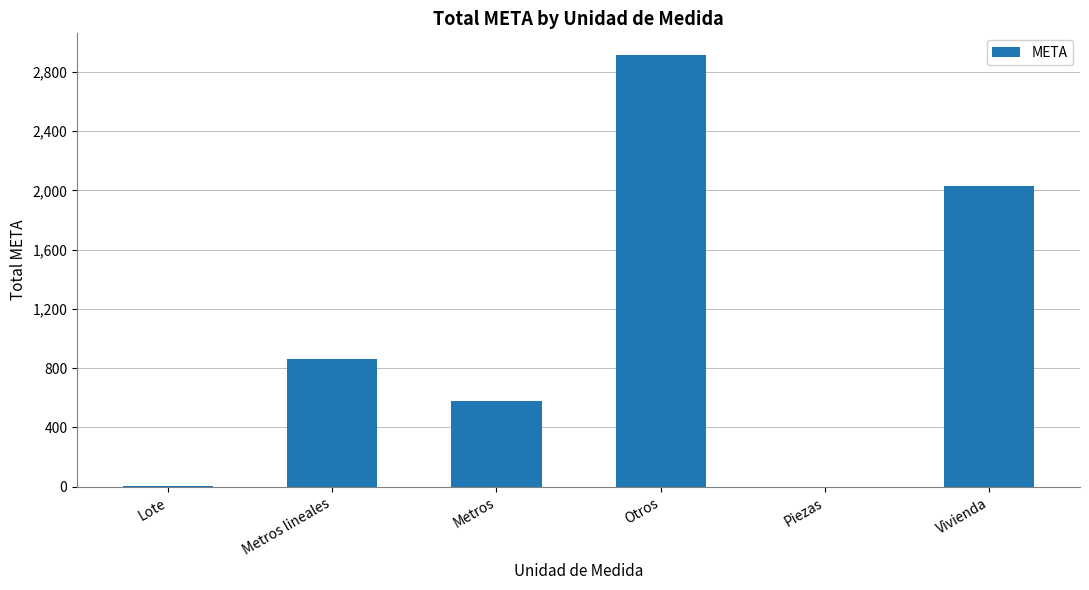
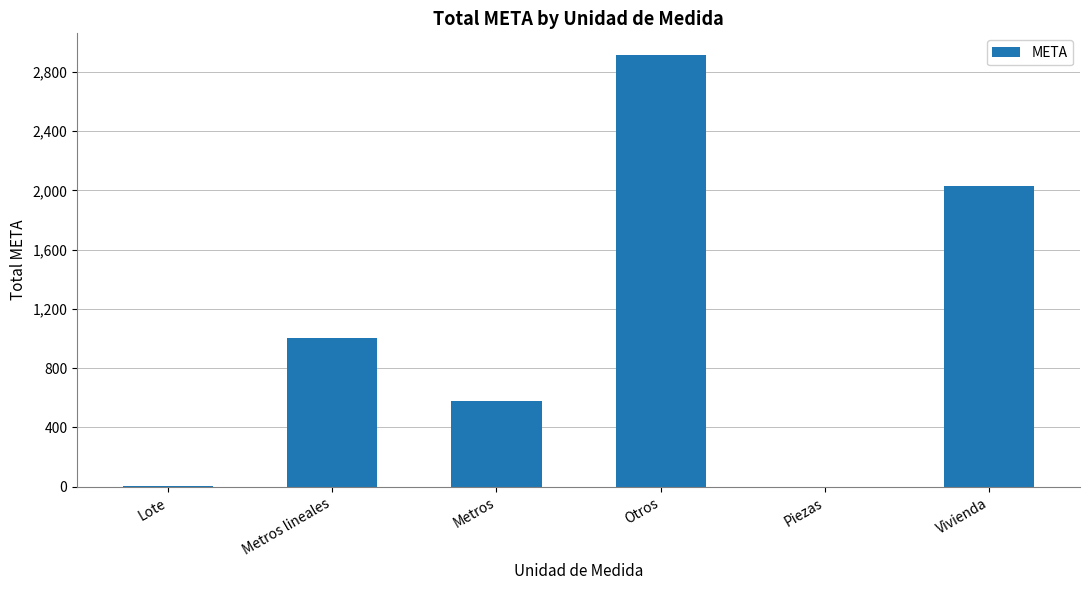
  {
-   "Metros lineales": "860",
+   "Metros lineales": "1,000",
    "Metros": "580",
    "Otros": "2,910",
    "Vivienda": "2,030"
  }
